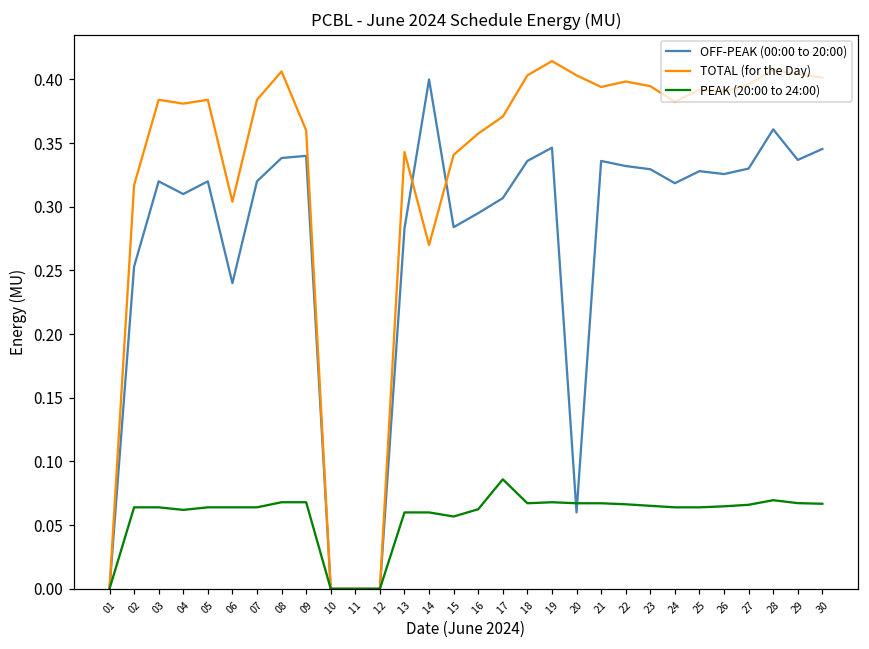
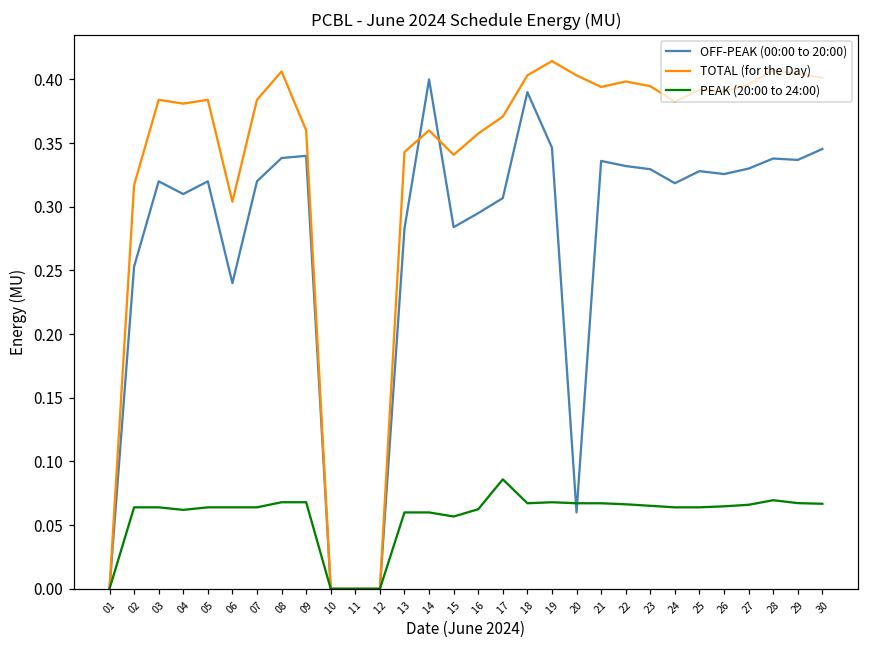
  {
    "OFF-PEAK (00:00 to 20:00)": {
      "02": 0.253,
      "03": 0.320,
      "04": 0.310,
      "05": 0.320,
      "06": 0.240,
      "07": 0.320,
      "08": 0.338,
      "09": 0.340,
      "13": 0.283,
      "14": 0.400,
      "15": 0.284,
      "16": 0.295,
      "17": 0.307,
-     "18": 0.336,
+     "18": 0.390,
      "19": 0.346,
      "20": 0.060,
      "21": 0.336,
      "22": 0.332,
      "23": 0.330,
      "24": 0.319,
      "25": 0.328,
      "26": 0.326,
      "27": 0.330,
-     "28": 0.361,
+     "28": 0.338,
      "29": 0.337,
      "30": 0.345
    },
    "TOTAL (for the Day)": {
      "02": 0.317,
      "03": 0.384,
      "04": 0.38,
      "05": 0.384,
      "06": 0.304,
      "07": 0.384,
      "08": 0.406,
      "09": 0.36,
      "13": 0.343,
-     "14": 0.27,
+     "14": 0.36,
      "15": 0.34,
      "16": 0.358,
      "17": 0.37,
      "18": 0.403,
      "19": 0.414,
      "20": 0.403,
      "21": 0.394,
      "22": 0.40,
      "23": 0.395,
      "24": 0.383
    },
    "PEAK (20:00 to 24:00)": {
      "02": 0.064,
      "03": 0.064,
      "04": 0.062,
      "05": 0.064,
      "06": 0.064,
      "07": 0.064,
      "08": 0.068,
      "09": 0.068,
      "13": 0.060,
      "14": 0.060,
      "15": 0.057,
      "16": 0.063,
      "17": 0.086,
      "18": 0.067,
      "19": 0.068,
      "20": 0.067,
      "21": 0.067,
      "22": 0.066,
      "23": 0.065,
      "24": 0.064,
      "25": 0.064,
      "26": 0.065,
      "27": 0.066,
      "28": 0.070,
      "29": 0.067,
      "30": 0.067
    }
  }
